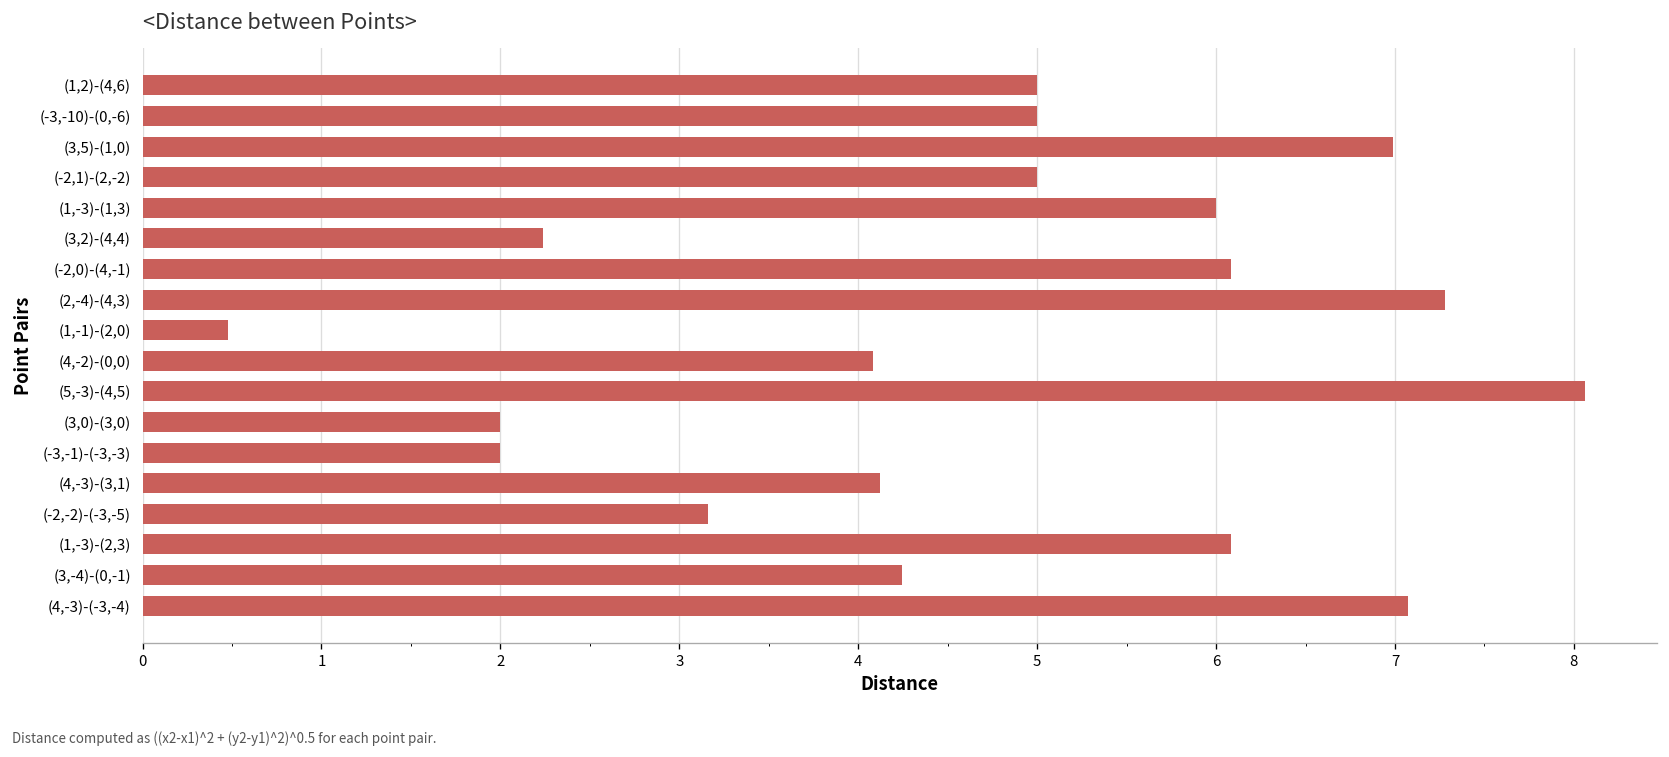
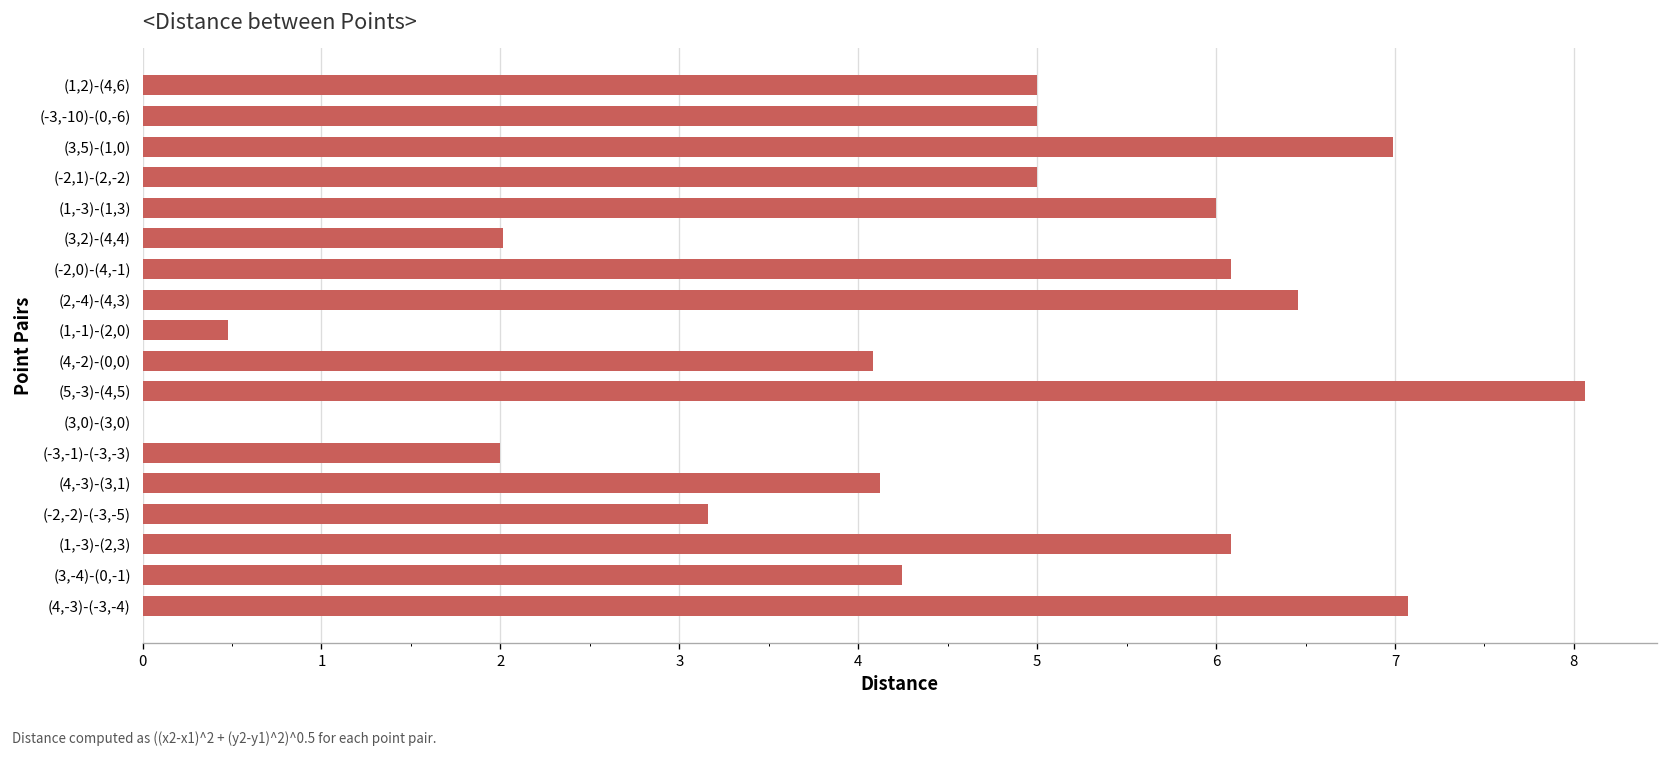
  {
    "(1,2)-(4,6)": 5.00,
    "(-3,-10)-(0,-6)": 5.00,
    "(3,5)-(1,0)": 6.99,
    "(-2,1)-(2,-2)": 5.00,
    "(1,-3)-(1,3)": 6.00,
-   "(3,2)-(4,4)": 2.24,
+   "(3,2)-(4,4)": 2.02,
    "(-2,0)-(4,-1)": 6.08,
-   "(2,-4)-(4,3)": 7.28,
+   "(2,-4)-(4,3)": 6.46,
    "(1,-1)-(2,0)": 0.48,
    "(4,-2)-(0,0)": 4.08,
    "(5,-3)-(4,5)": 8.06,
-   "(3,0)-(3,0)": 2,
+   "(3,0)-(3,0)": 0,
    "(-3,-1)-(-3,-3)": 2.00,
    "(4,-3)-(3,1)": 4.12,
    "(-2,-2)-(-3,-5)": 3.16,
    "(1,-3)-(2,3)": 6.08,
    "(3,-4)-(0,-1)": 4.24,
    "(4,-3)-(-3,-4)": 7.07
  }
